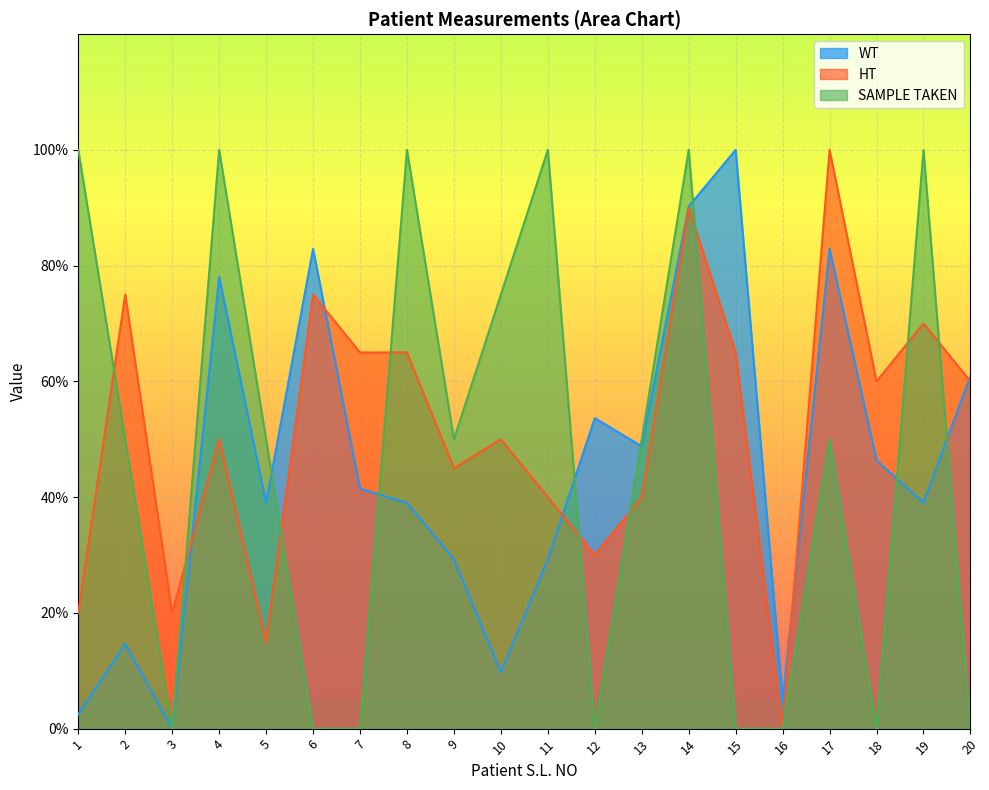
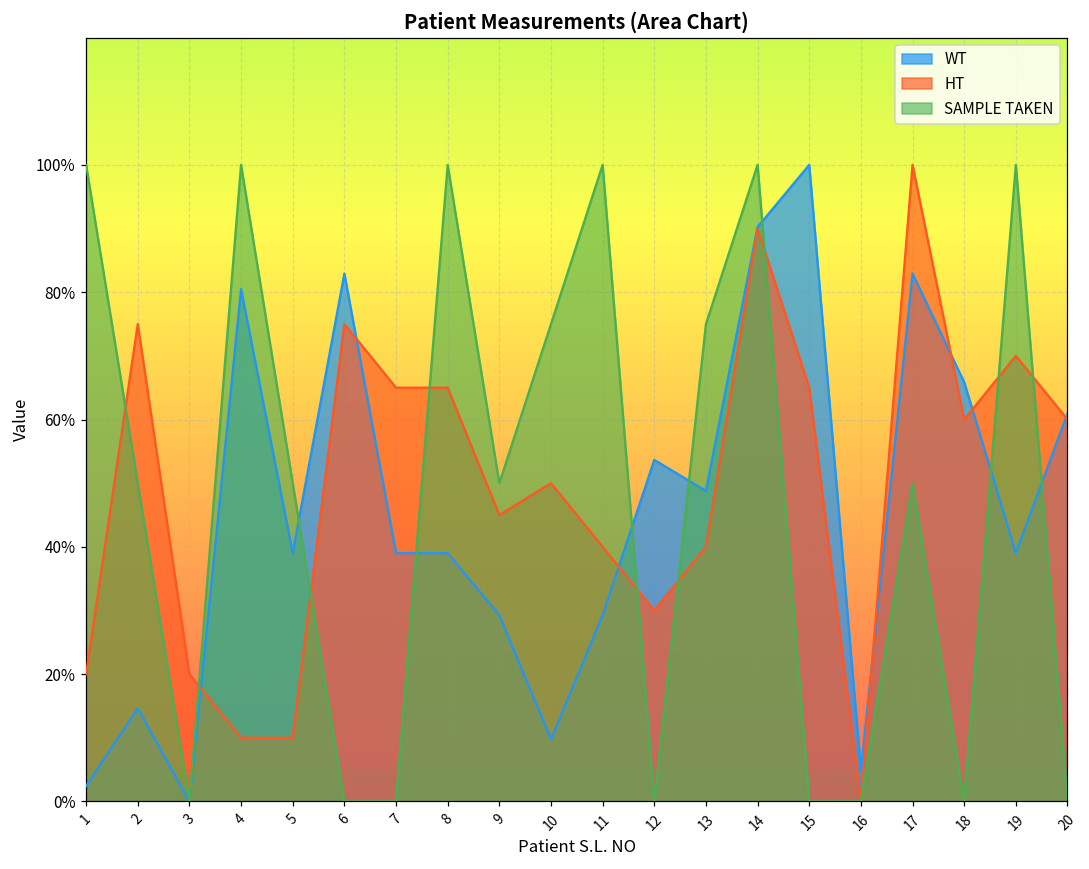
  {
    "WT": {
      "2": "15%",
-     "4": "78%",
+     "4": "80%",
      "5": "39%",
      "6": "83%",
-     "7": "41%",
+     "7": "39%",
      "8": "39%",
      "9": "29%",
      "10": "10%",
      "11": "29%",
      "12": "54%",
      "13": "49%",
      "15": "100%",
      "17": "83%",
-     "18": "46%",
+     "18": "66%",
      "19": "39%",
      "20": "61%"
    },
    "HT": {
      "1": "20%",
      "2": "75%",
      "3": "20%",
-     "4": "50%",
-     "5": "15%",
+     "4": "10%",
+     "5": "10%",
      "6": "75%",
      "7": "65%",
      "8": "65%",
      "9": "45%",
      "10": "50%",
      "11": "40%",
      "12": "30%",
      "13": "40%",
      "15": "65%",
      "17": "100%",
      "18": "60%",
      "19": "70%",
      "20": "60%"
    },
    "SAMPLE TAKEN": {
      "1": "100%",
      "2": "50%",
      "4": "100%",
      "5": "50%",
      "8": "100%",
      "9": "50%",
      "10": "75%",
      "11": "100%",
-     "13": "50%",
+     "13": "75%",
      "14": "100%",
      "17": "50%",
      "19": "100%"
    }
  }
